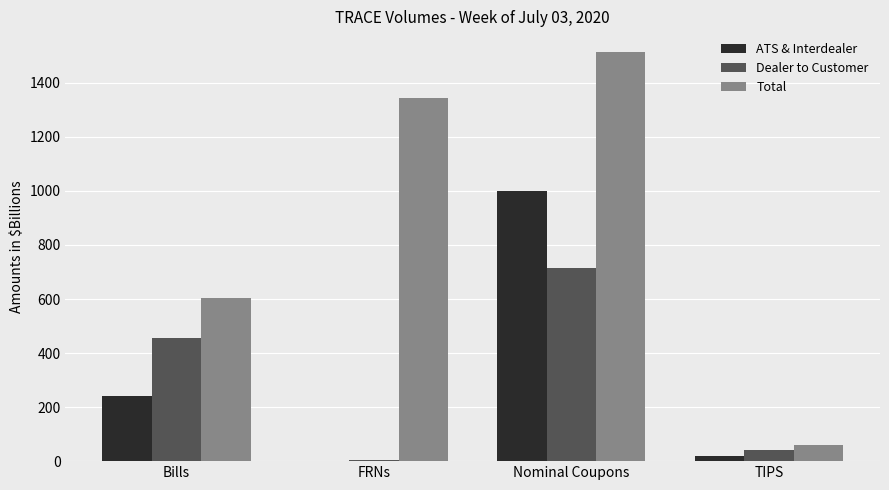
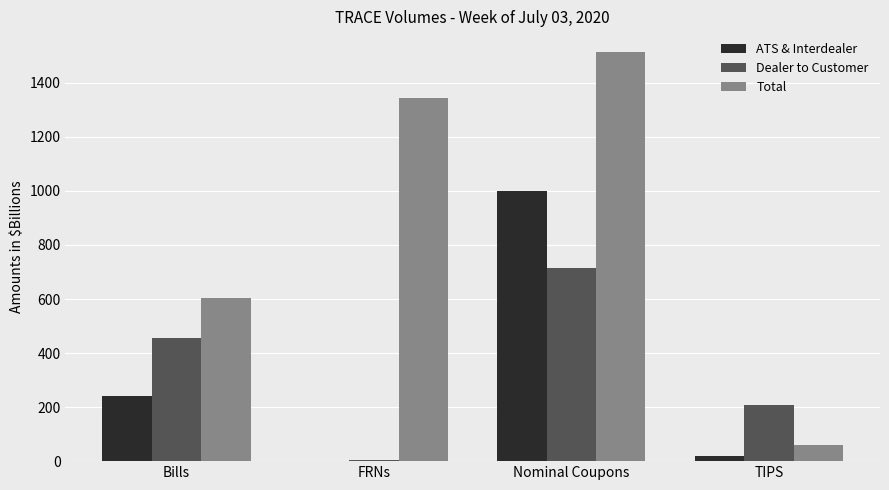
  {
    "ATS & Interdealer": {
      "Bills": 240,
      "Nominal Coupons": 1000,
      "TIPS": 20
    },
    "Dealer to Customer": {
      "Bills": 460,
      "Nominal Coupons": 710,
-     "TIPS": 40
+     "TIPS": 210
    },
    "Total": {
      "Bills": 610,
      "FRNs": 1350,
      "Nominal Coupons": 1510,
      "TIPS": 60
    }
  }
